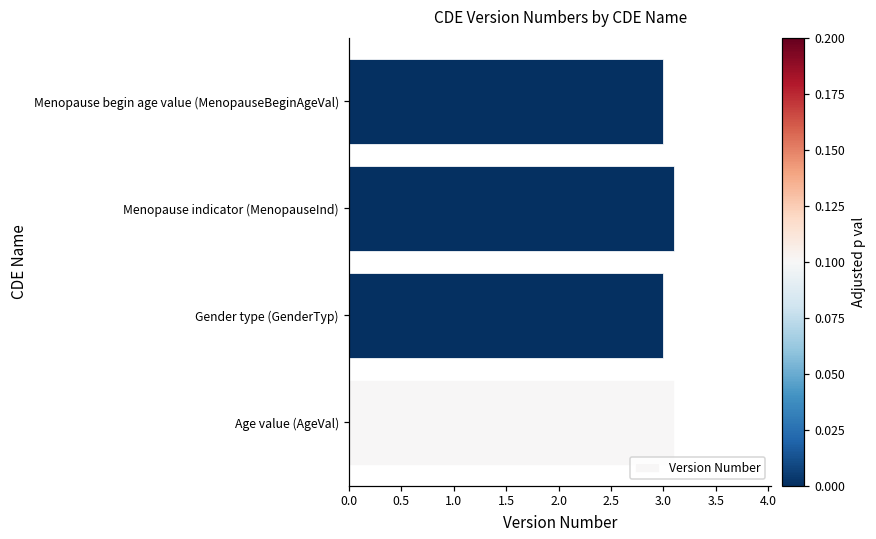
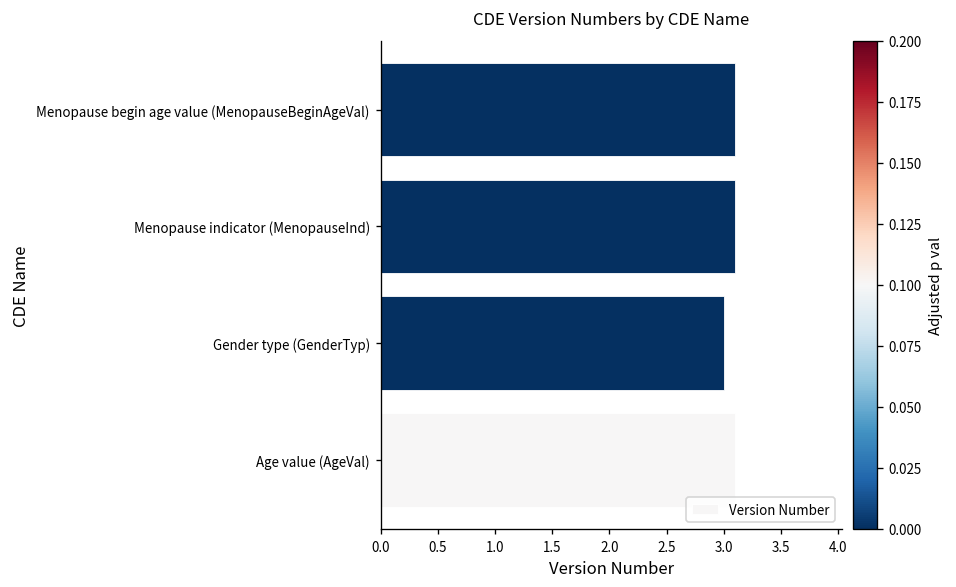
  {
-   "Menopause begin age value (MenopauseBeginAgeVal)": 3.0,
+   "Menopause begin age value (MenopauseBeginAgeVal)": 3.1,
    "Menopause indicator (MenopauseInd)": 3.1,
    "Gender type (GenderTyp)": 3.0,
    "Age value (AgeVal)": 3.1
  }
